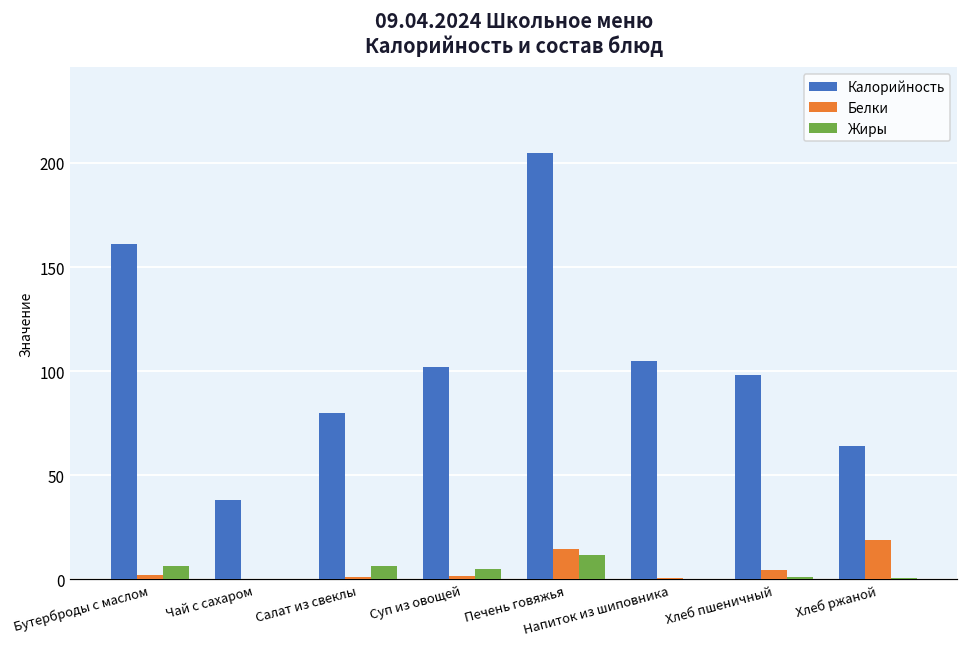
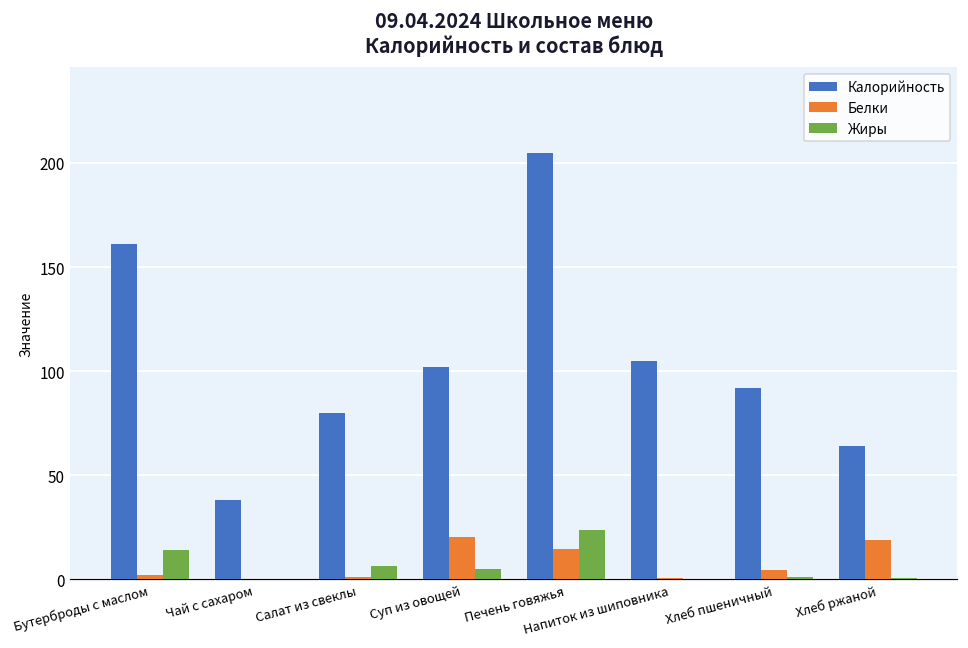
  {
    "Калорийность": {
      "Бутерброды с маслом": 161,
      "Чай с сахаром": 38,
      "Салат из свеклы": 80,
      "Суп из овощей": 102,
      "Печень говяжья": 205,
      "Напиток из шиповника": 105,
-     "Хлеб пшеничный": 98,
+     "Хлеб пшеничный": 92,
      "Хлеб ржаной": 64
    },
    "Белки": {
      "Бутерброды с маслом": 2,
-     "Суп из овощей": 2,
+     "Суп из овощей": 20,
      "Печень говяжья": 14,
      "Хлеб пшеничный": 4,
      "Хлеб ржаной": 19
    },
    "Жиры": {
-     "Бутерброды с маслом": 6,
+     "Бутерброды с маслом": 14,
      "Салат из свеклы": 6,
      "Суп из овощей": 5,
-     "Печень говяжья": 12
+     "Печень говяжья": 24
    }
  }
